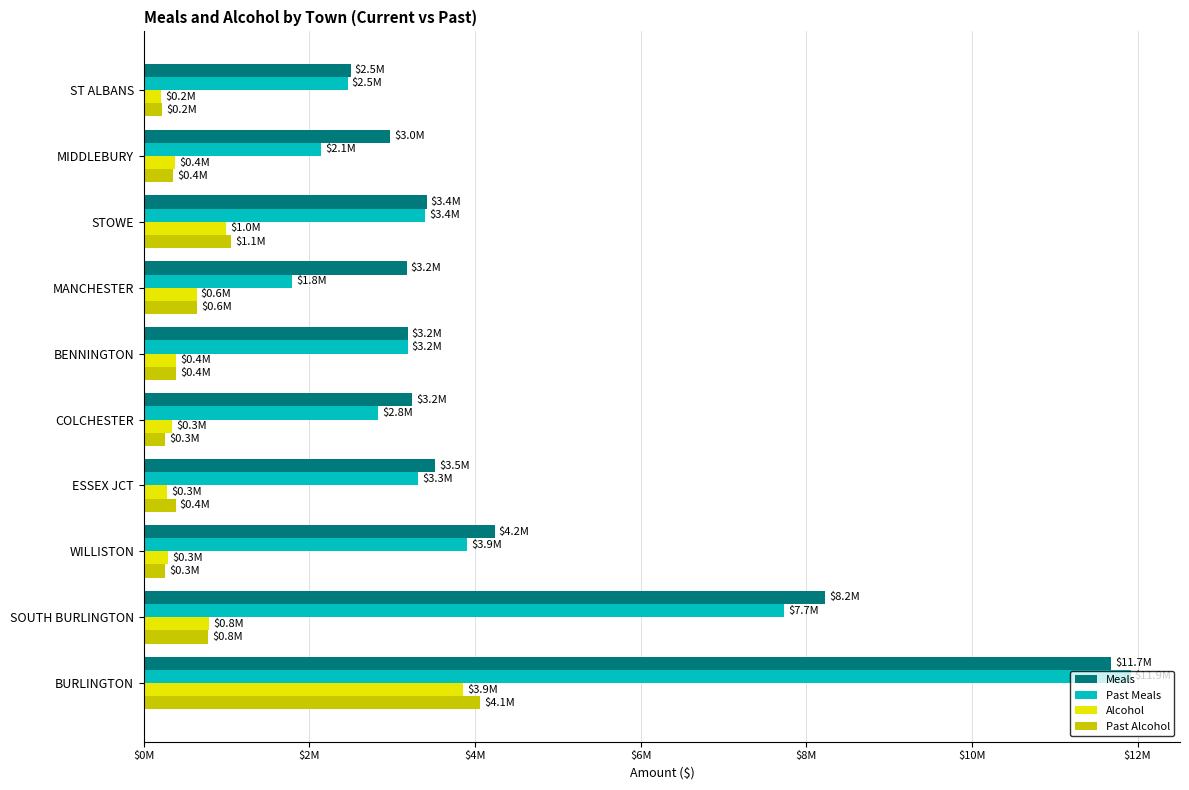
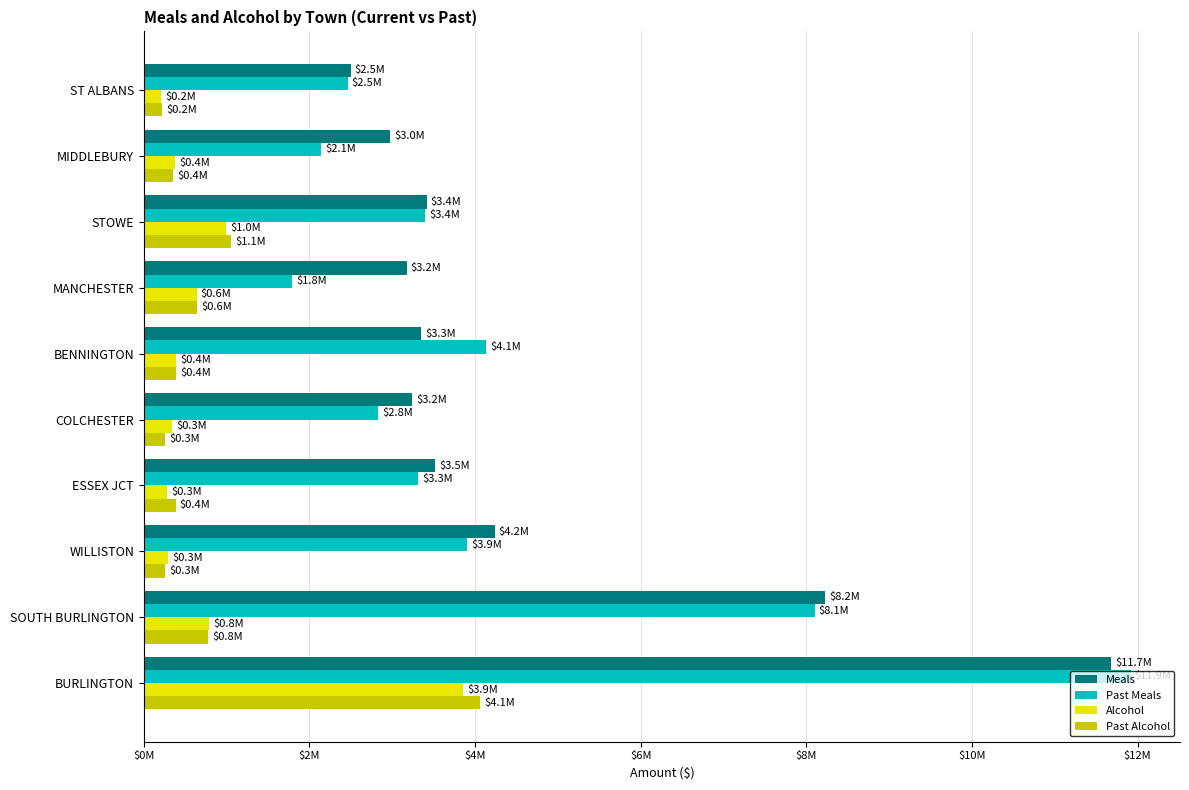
  {
    "Meals": {
      "ST ALBANS": "$2.5M",
      "MIDDLEBURY": "$3.0M",
      "STOWE": "$3.4M",
      "MANCHESTER": "$3.2M",
-     "BENNINGTON": "$3.2M",
+     "BENNINGTON": "$3.3M",
      "COLCHESTER": "$3.2M",
      "ESSEX JCT": "$3.5M",
      "WILLISTON": "$4.2M",
      "SOUTH BURLINGTON": "$8.2M",
      "BURLINGTON": "$11.7M"
    },
    "Past Meals": {
      "ST ALBANS": "$2.5M",
      "MIDDLEBURY": "$2.1M",
      "STOWE": "$3.4M",
      "MANCHESTER": "$1.8M",
-     "BENNINGTON": "$3.2M",
+     "BENNINGTON": "$4.1M",
      "COLCHESTER": "$2.8M",
      "ESSEX JCT": "$3.3M",
      "WILLISTON": "$3.9M",
-     "SOUTH BURLINGTON": "$7.7M"
+     "SOUTH BURLINGTON": "$8.1M"
    }
  }
